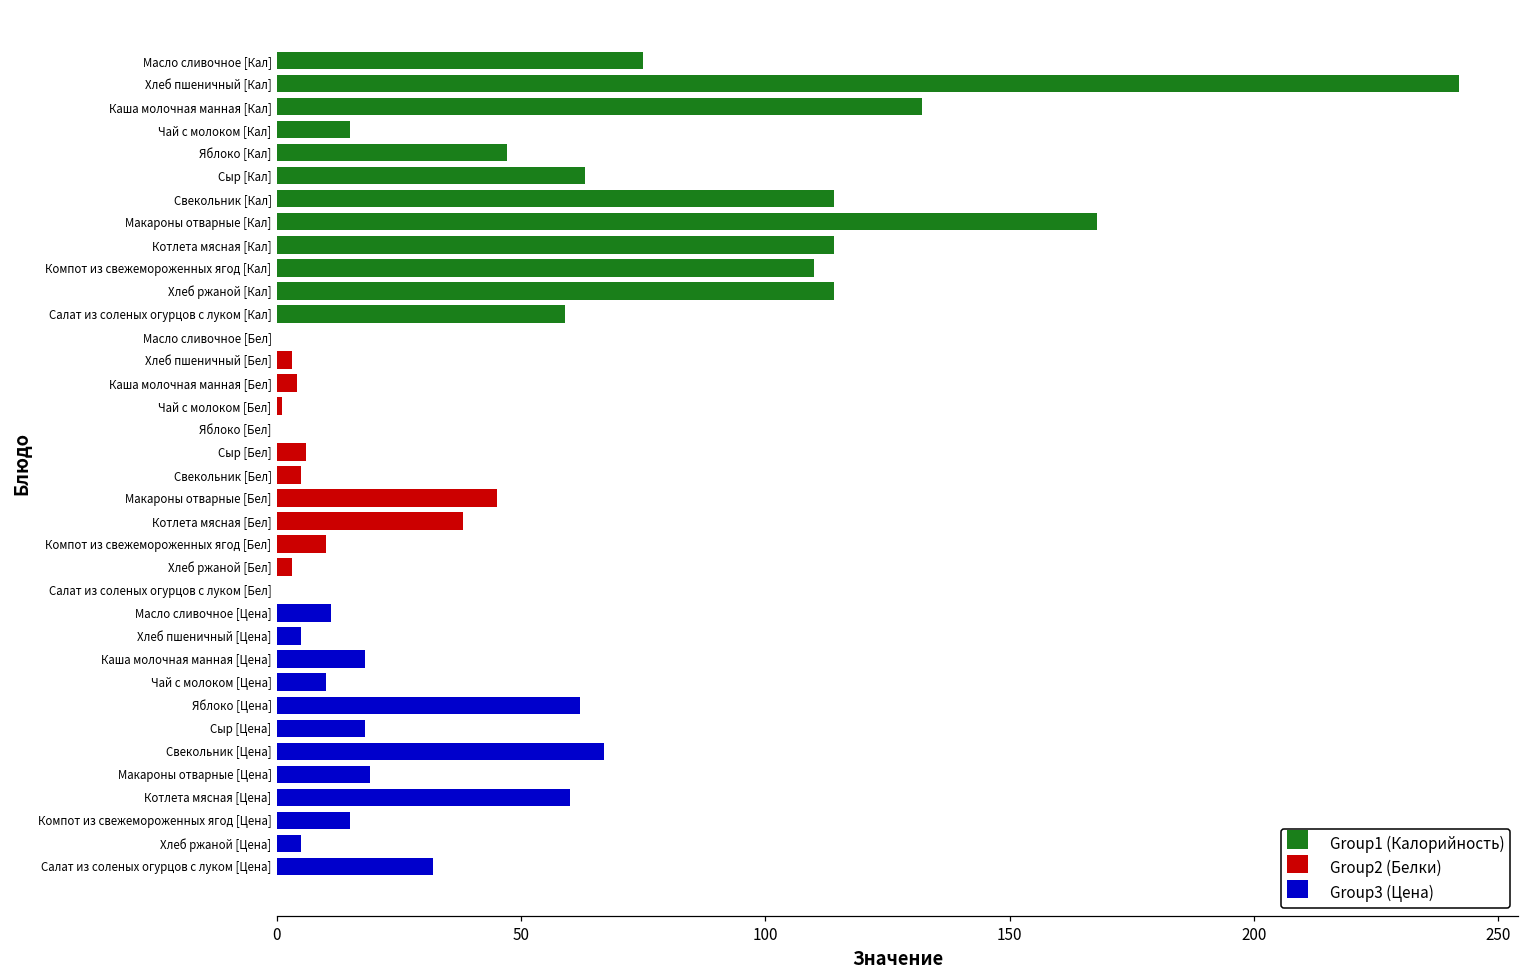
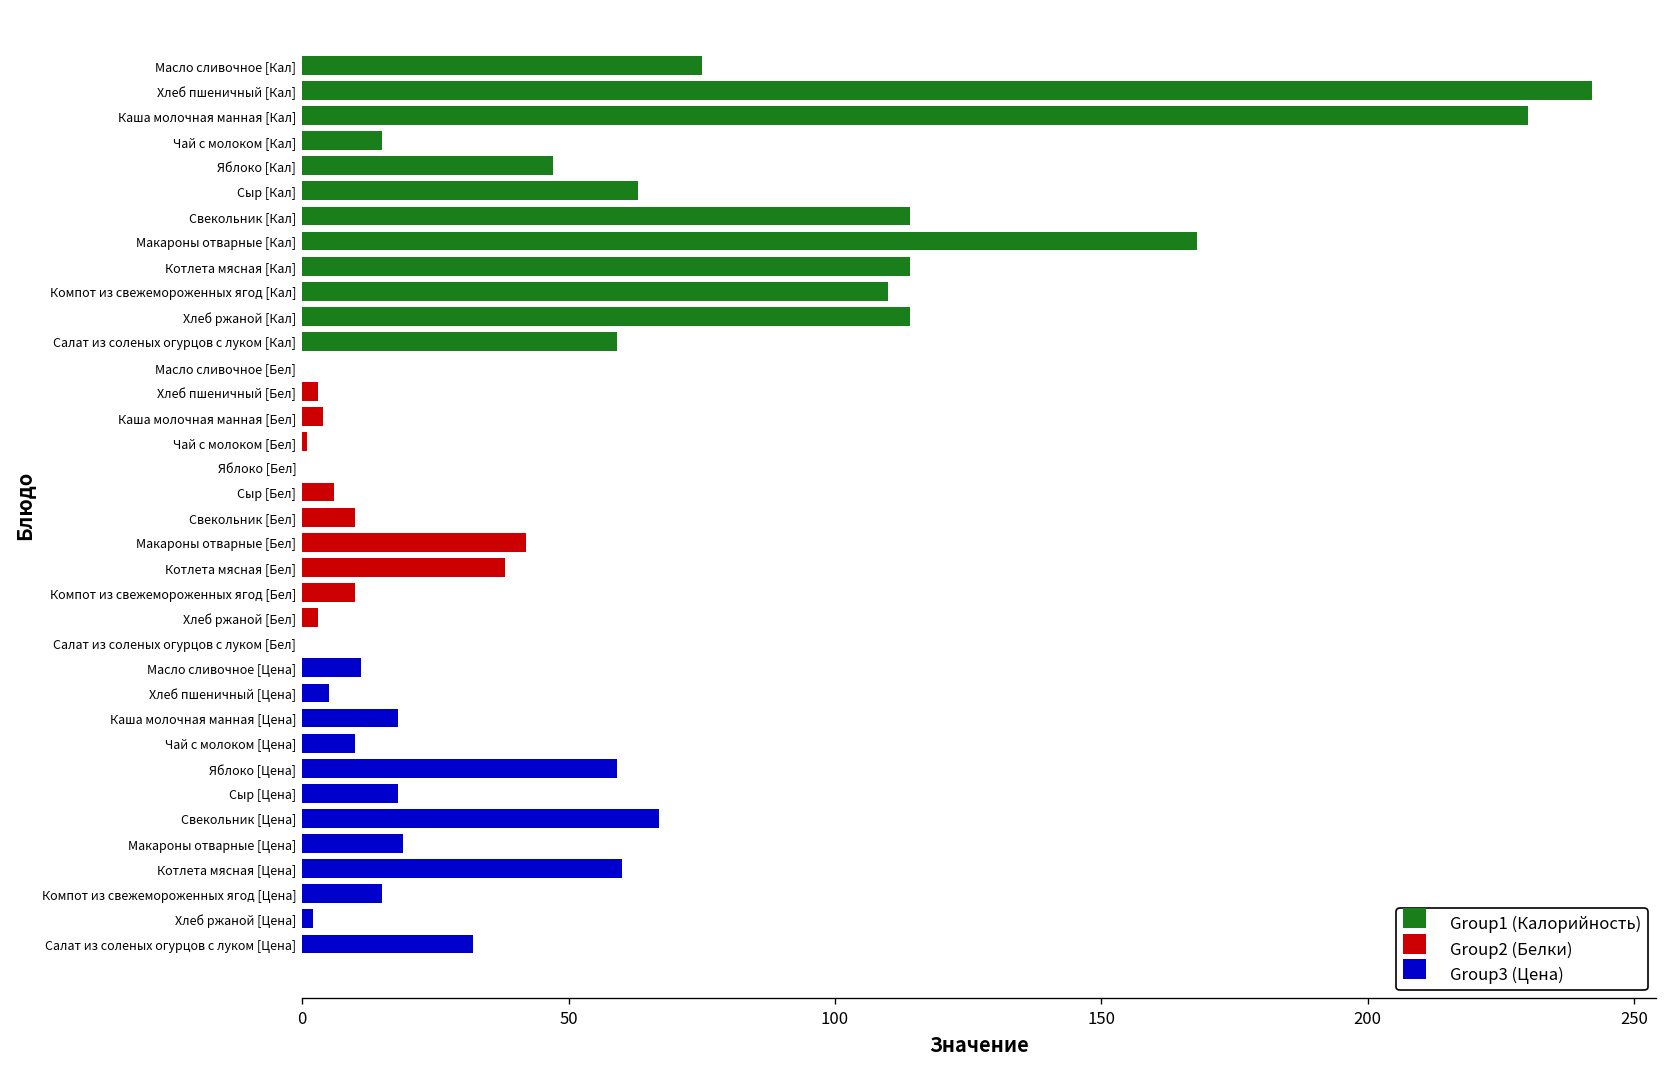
  {
    "Group1 (Калорийность)": {
      "Масло сливочное [Кал]": 75,
      "Хлеб пшеничный [Кал]": 242,
-     "Каша молочная манная [Кал]": 132,
+     "Каша молочная манная [Кал]": 230,
      "Чай с молоком [Кал]": 15,
      "Яблоко [Кал]": 47,
      "Сыр [Кал]": 63,
      "Свекольник [Кал]": 114,
      "Макароны отварные [Кал]": 168,
      "Котлета мясная [Кал]": 114,
      "Компот из свежемороженных ягод [Кал]": 110,
      "Хлеб ржаной [Кал]": 114,
      "Салат из соленых огурцов с луком [Кал]": 59
    },
    "Group2 (Белки)": {
      "Масло сливочное [Бел]": 0,
      "Хлеб пшеничный [Бел]": 3,
      "Каша молочная манная [Бел]": 4,
      "Чай с молоком [Бел]": 1,
      "Яблоко [Бел]": 0,
      "Сыр [Бел]": 6,
-     "Свекольник [Бел]": 5,
-     "Макароны отварные [Бел]": 45,
+     "Свекольник [Бел]": 10,
+     "Макароны отварные [Бел]": 42,
      "Котлета мясная [Бел]": 38,
      "Компот из свежемороженных ягод [Бел]": 10,
      "Хлеб ржаной [Бел]": 3,
      "Салат из соленых огурцов с луком [Бел]": 0
    },
    "Group3 (Цена)": {
      "Масло сливочное [Цена]": 11,
      "Хлеб пшеничный [Цена]": 5,
      "Каша молочная манная [Цена]": 18,
      "Чай с молоком [Цена]": 10,
-     "Яблоко [Цена]": 62,
+     "Яблоко [Цена]": 59,
      "Сыр [Цена]": 18,
      "Свекольник [Цена]": 67,
      "Макароны отварные [Цена]": 19,
      "Котлета мясная [Цена]": 60,
      "Компот из свежемороженных ягод [Цена]": 15,
-     "Хлеб ржаной [Цена]": 5,
+     "Хлеб ржаной [Цена]": 2,
      "Салат из соленых огурцов с луком [Цена]": 32
    }
  }
